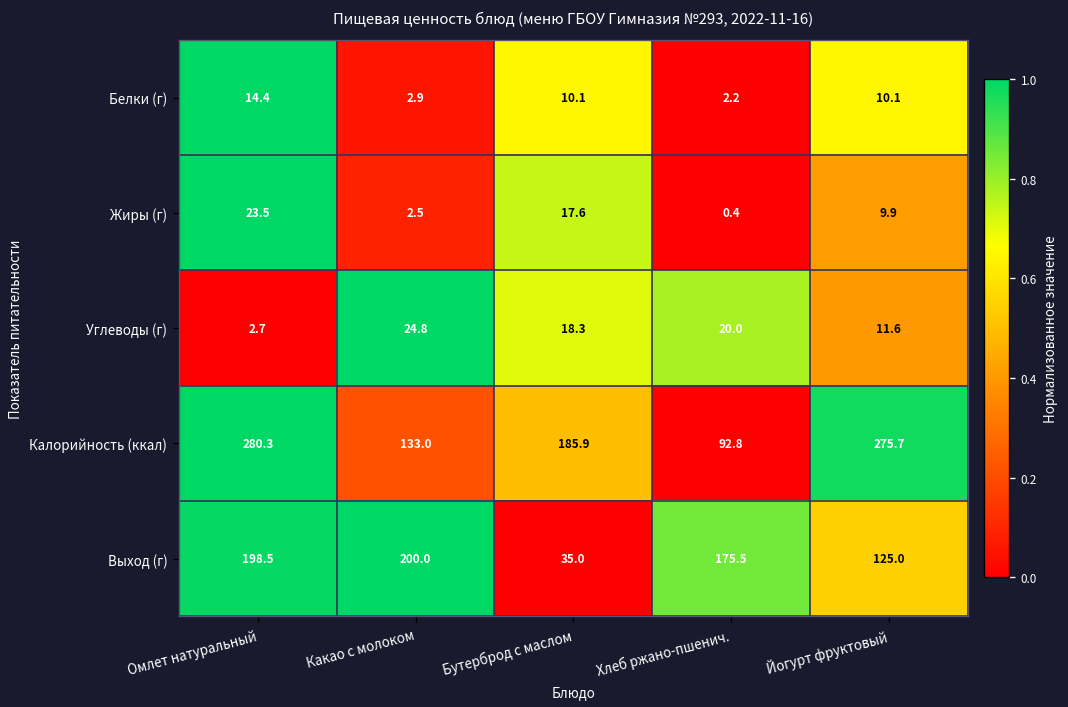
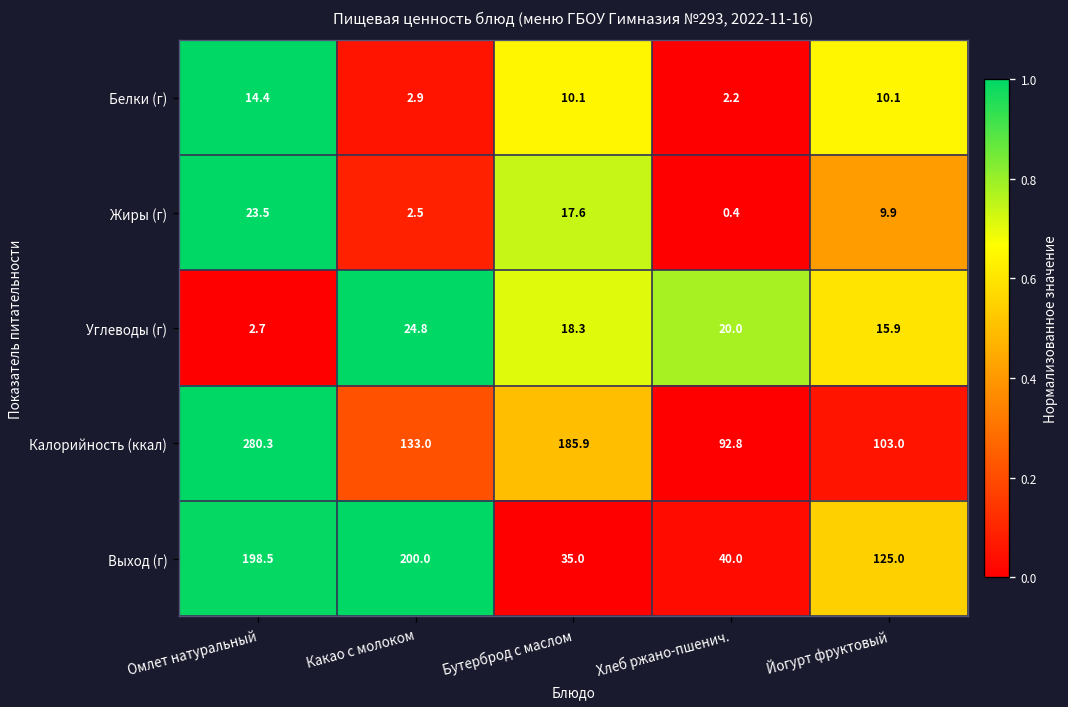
  {
    "Белки (г)": {
      "Омлет натуральный": 14.4,
      "Какао с молоком": 2.9,
      "Бутерброд с маслом": 10.1,
      "Хлеб ржано-пшенич.": 2.2,
      "Йогурт фруктовый": 10.1
    },
    "Жиры (г)": {
      "Омлет натуральный": 23.5,
      "Какао с молоком": 2.5,
      "Бутерброд с маслом": 17.6,
      "Хлеб ржано-пшенич.": 0.4,
      "Йогурт фруктовый": 9.9
    },
    "Углеводы (г)": {
      "Омлет натуральный": 2.7,
      "Какао с молоком": 24.8,
      "Бутерброд с маслом": 18.3,
      "Хлеб ржано-пшенич.": 20.0,
-     "Йогурт фруктовый": 11.6
+     "Йогурт фруктовый": 15.9
    },
    "Калорийность (ккал)": {
      "Омлет натуральный": 280.3,
      "Какао с молоком": 133.0,
      "Бутерброд с маслом": 185.9,
      "Хлеб ржано-пшенич.": 92.8,
-     "Йогурт фруктовый": 275.7
+     "Йогурт фруктовый": 103.0
    },
    "Выход (г)": {
      "Омлет натуральный": 198.5,
      "Какао с молоком": 200.0,
      "Бутерброд с маслом": 35.0,
-     "Хлеб ржано-пшенич.": 175.5,
+     "Хлеб ржано-пшенич.": 40.0,
      "Йогурт фруктовый": 125.0
    }
  }
